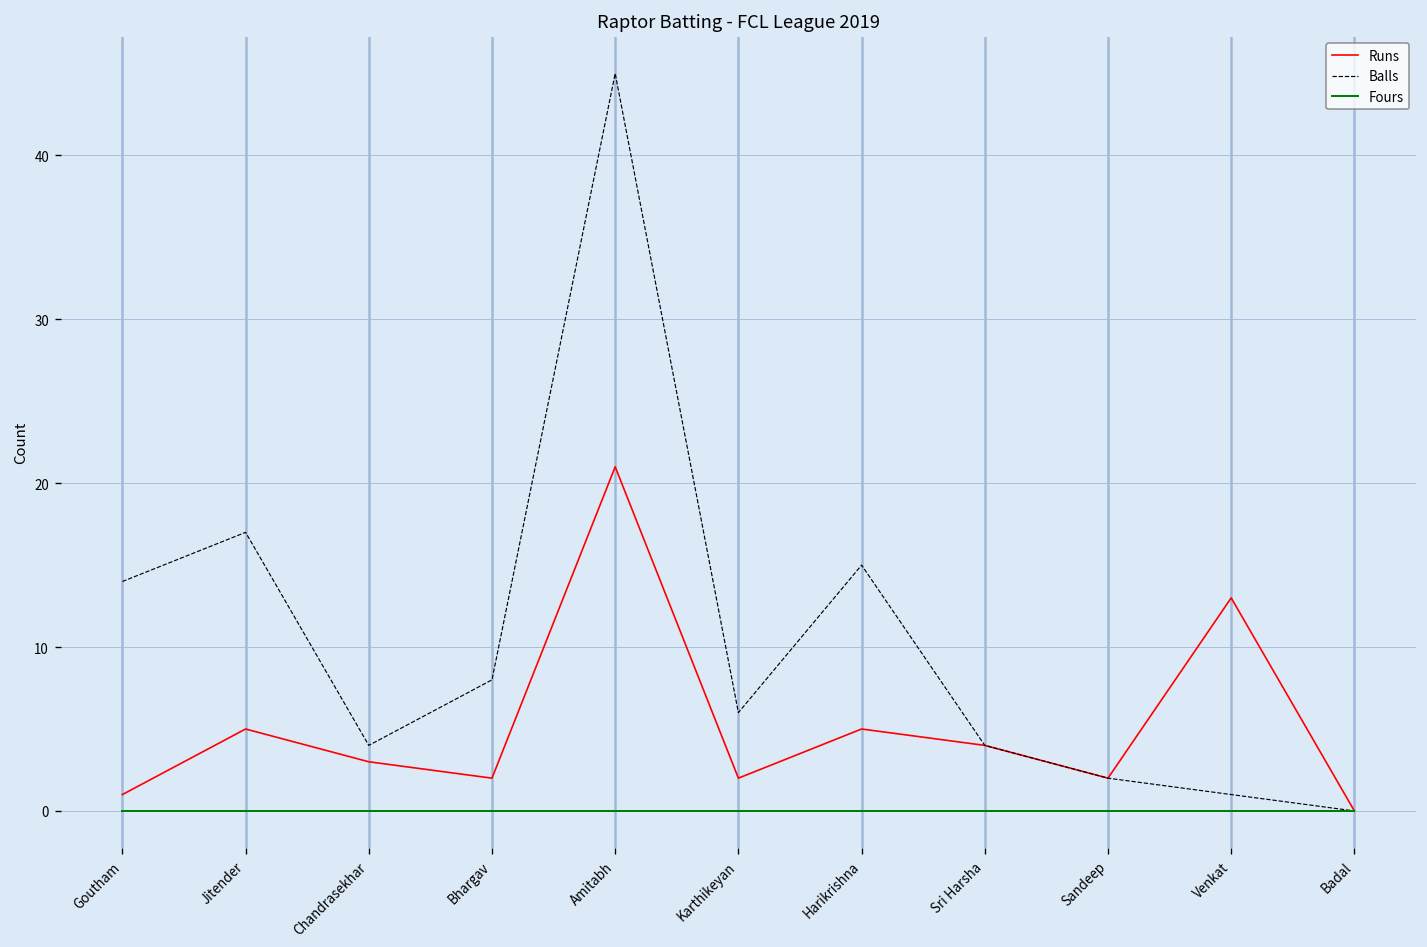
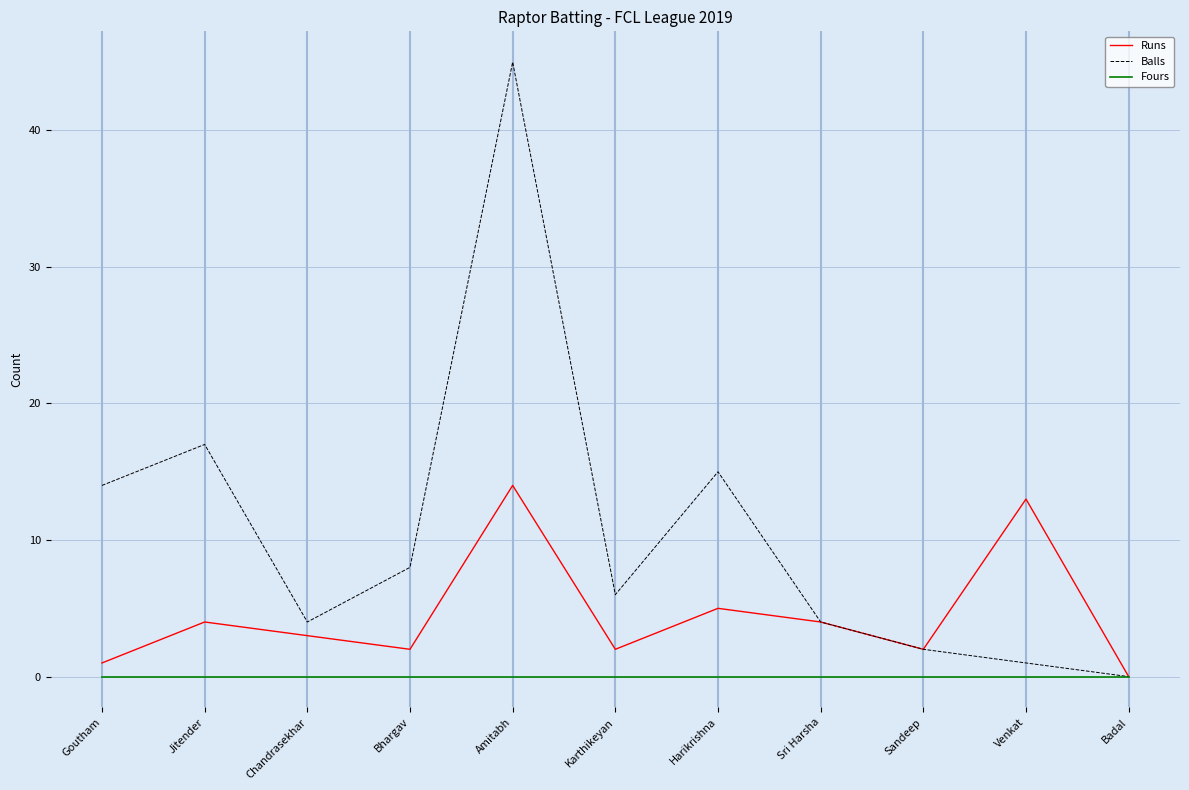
  {
    "Runs": {
      "Goutham": 1,
-     "Jitender": 5,
+     "Jitender": 4,
      "Chandrasekhar": 3,
      "Bhargav": 2,
-     "Amitabh": 21,
+     "Amitabh": 14,
      "Karthikeyan": 2,
      "Harikrishna": 5,
      "Venkat": 13
    },
    "Balls": {
      "Goutham": 14,
      "Jitender": 17,
      "Chandrasekhar": 4,
      "Bhargav": 8,
      "Amitabh": 45,
      "Karthikeyan": 6,
      "Harikrishna": 15,
      "Venkat": 1
    },
    "Fours": {
      "Goutham": 0,
      "Jitender": 0,
      "Chandrasekhar": 0,
      "Bhargav": 0,
      "Amitabh": 0,
      "Karthikeyan": 0,
      "Harikrishna": 0,
      "Sri Harsha": 0,
      "Sandeep": 0,
      "Venkat": 0
    }
  }
